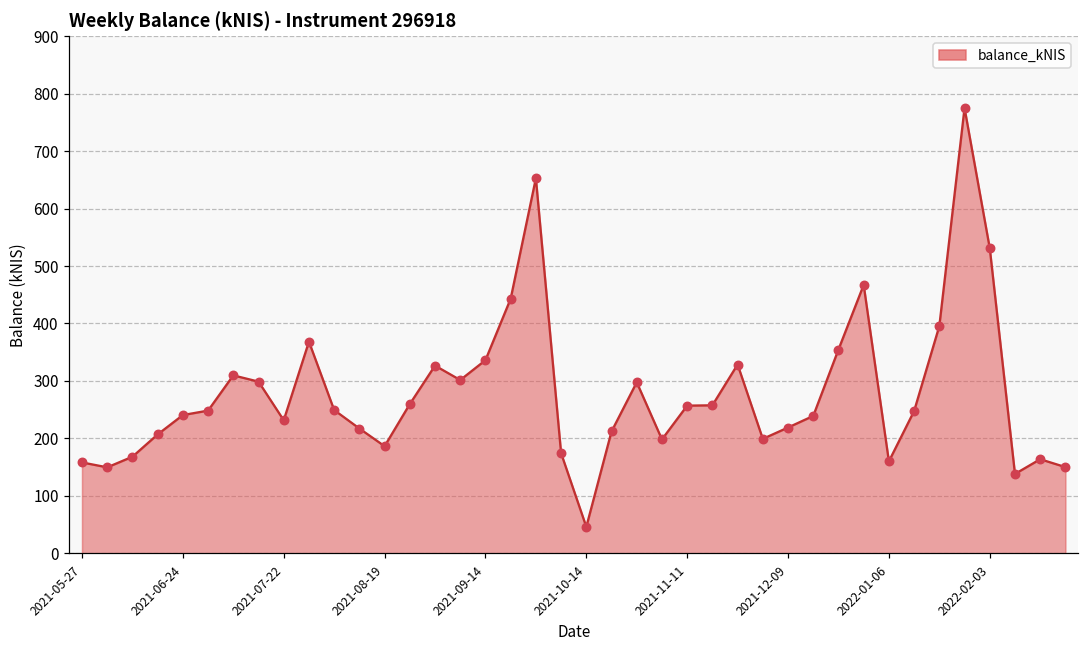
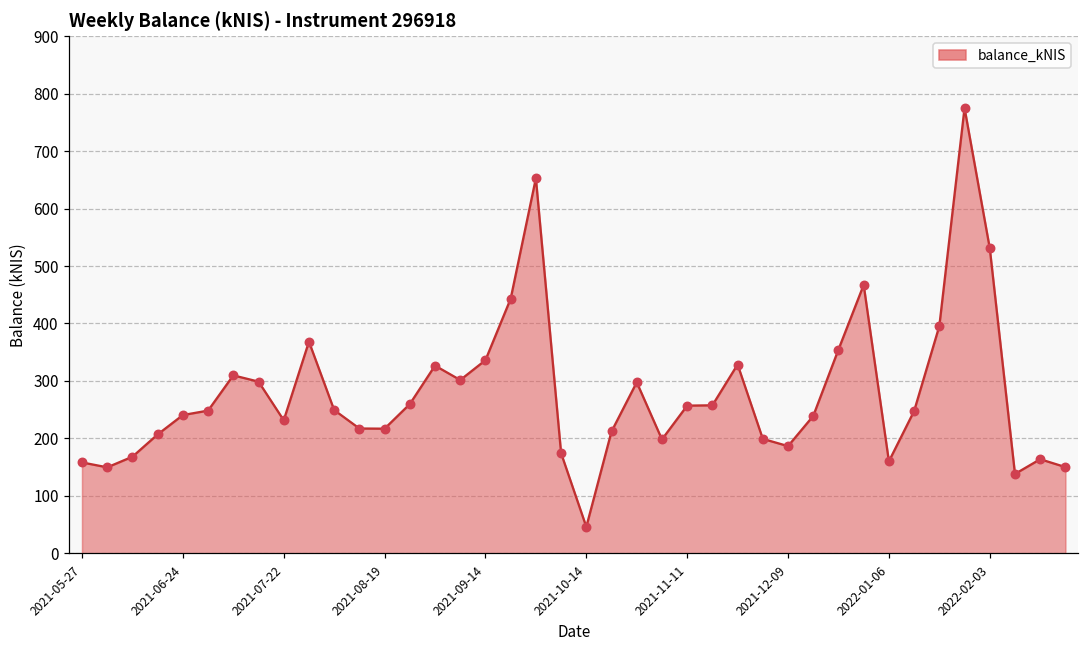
  {
    "2021-05-27": 160,
    "2021-06-24": 240,
    "2021-07-22": 230,
-   "2021-08-19": 190,
+   "2021-08-19": 220,
    "2021-09-14": 340,
    "2021-10-14": 50,
    "2021-11-11": 260,
-   "2021-12-09": 220,
+   "2021-12-09": 190,
    "2022-01-06": 160,
    "2022-02-03": 530
  }
